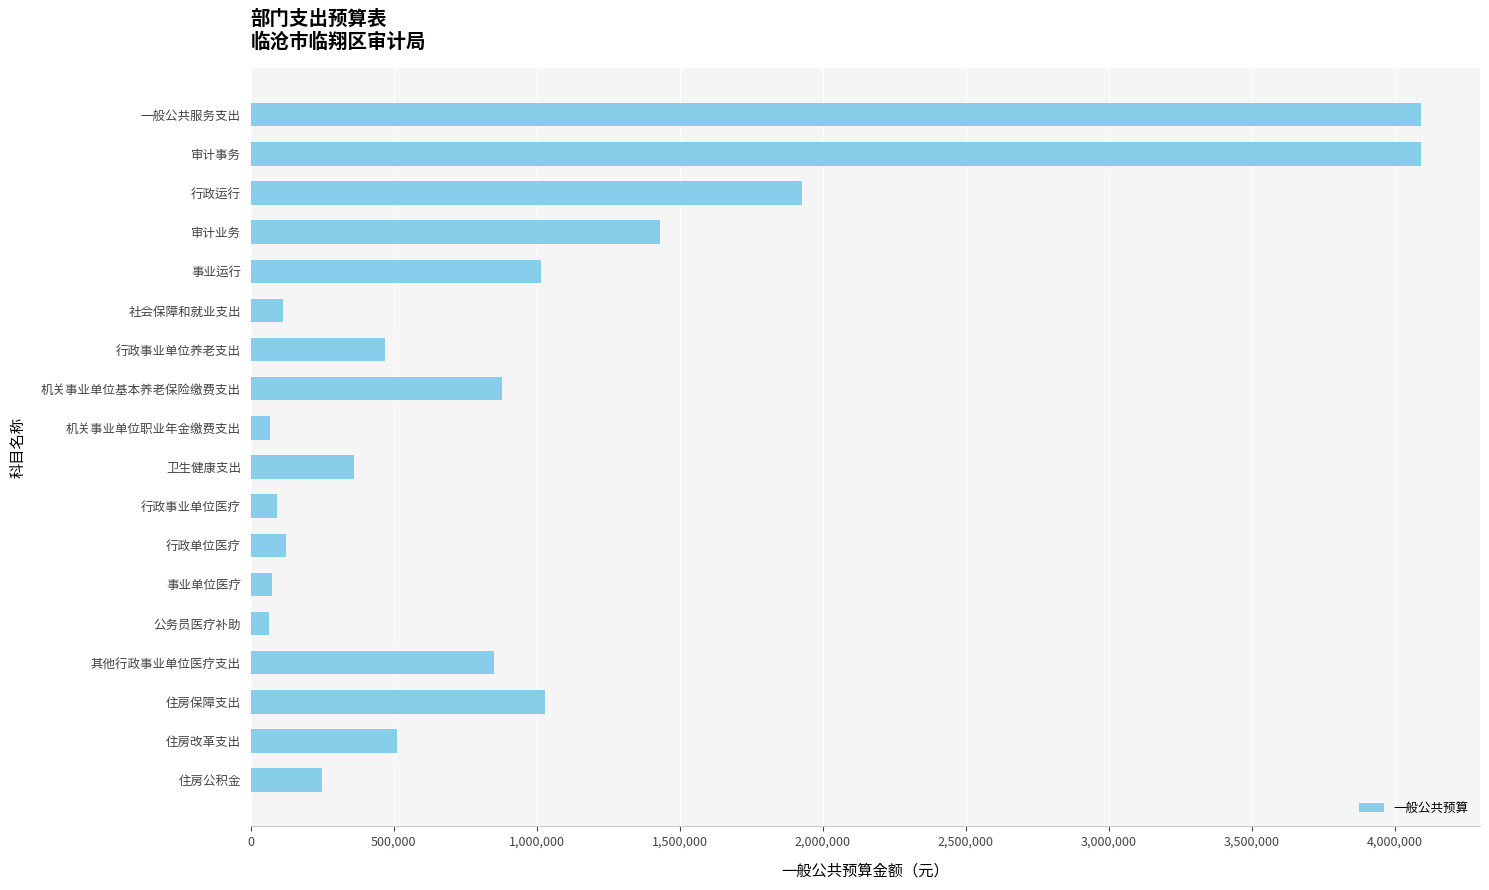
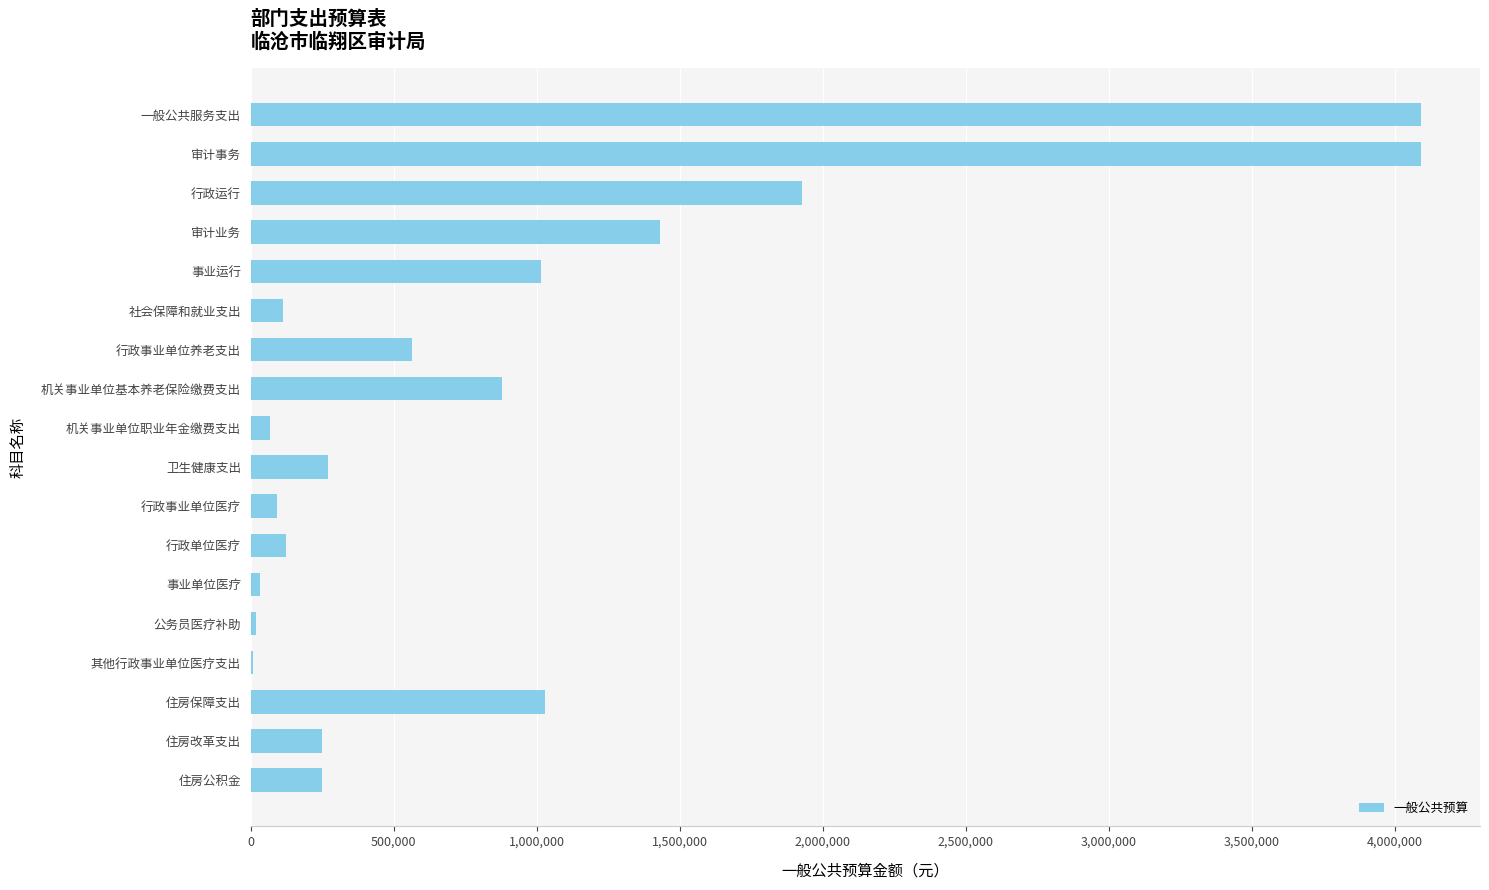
  {
    "一般公共服务支出": "4,090,000",
    "审计事务": "4,090,000",
    "行政运行": "1,930,000",
    "审计业务": "1,430,000",
    "事业运行": "1,010,000",
    "社会保障和就业支出": "110,000",
-   "行政事业单位养老支出": "470,000",
+   "行政事业单位养老支出": "560,000",
    "机关事业单位基本养老保险缴费支出": "880,000",
    "机关事业单位职业年金缴费支出": "70,000",
-   "卫生健康支出": "360,000",
+   "卫生健康支出": "270,000",
    "行政事业单位医疗": "90,000",
    "行政单位医疗": "120,000",
-   "事业单位医疗": "70,000",
-   "公务员医疗补助": "60,000",
-   "其他行政事业单位医疗支出": "850,000",
+   "事业单位医疗": "30,000",
+   "公务员医疗补助": "20,000",
+   "其他行政事业单位医疗支出": "10,000",
    "住房保障支出": "1,030,000",
-   "住房改革支出": "510,000",
+   "住房改革支出": "250,000",
    "住房公积金": "250,000"
  }
